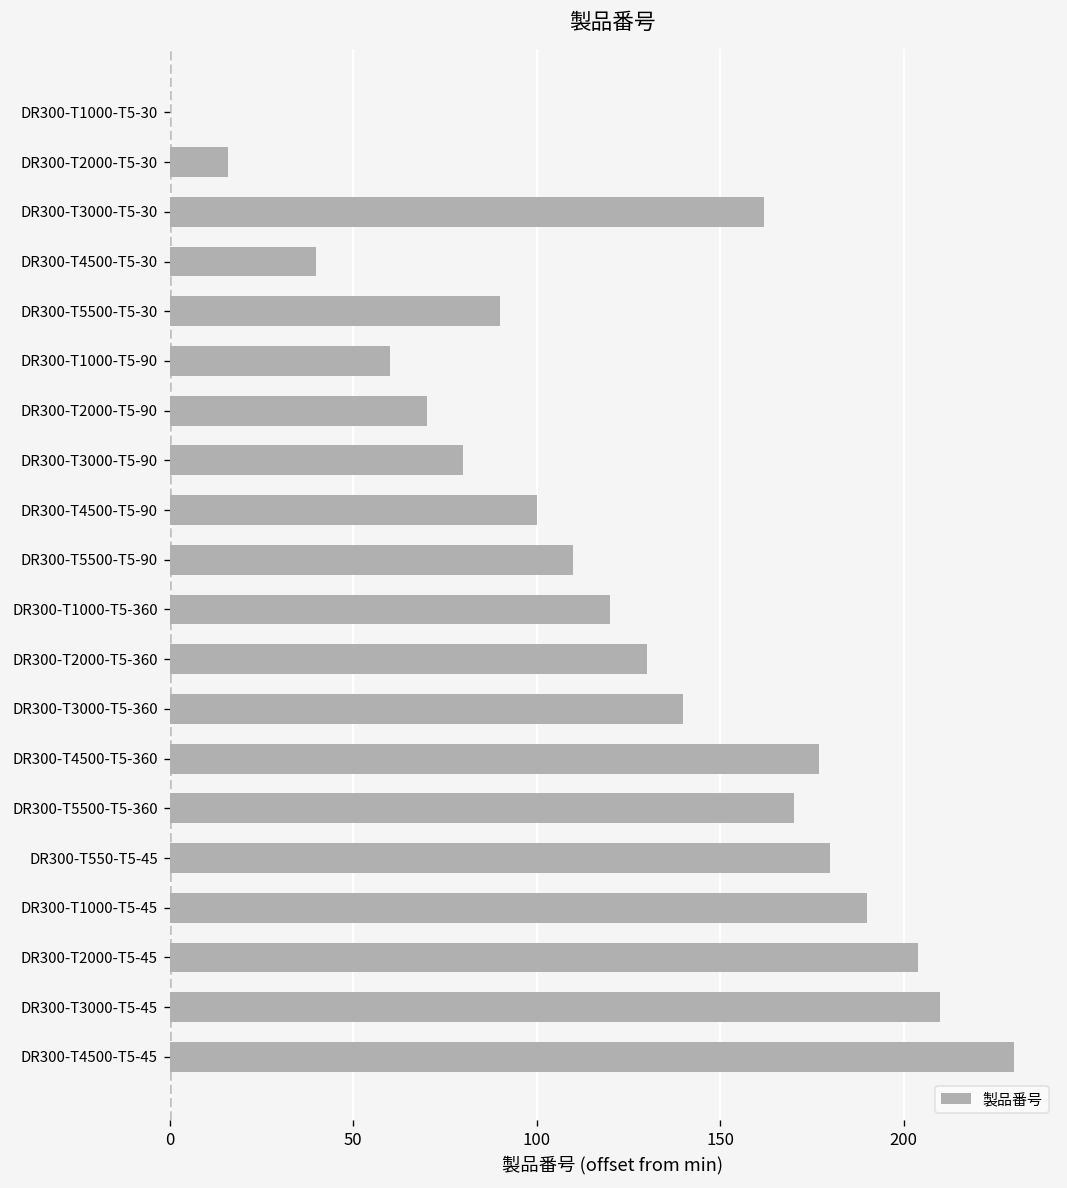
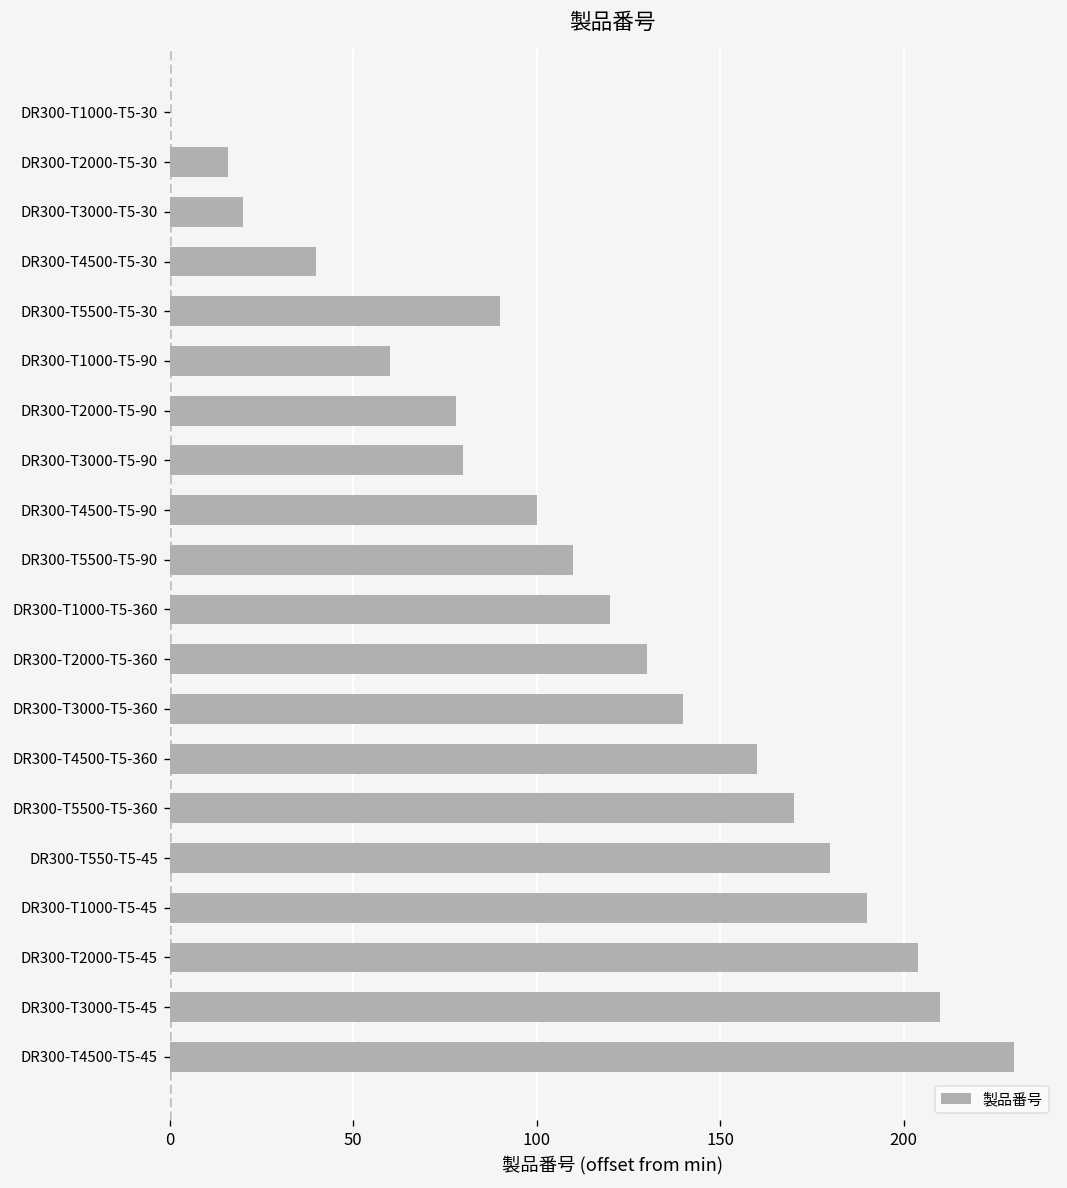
  {
    "DR300-T1000-T5-30": 0,
    "DR300-T2000-T5-30": 16,
-   "DR300-T3000-T5-30": 162,
+   "DR300-T3000-T5-30": 20,
    "DR300-T4500-T5-30": 40,
    "DR300-T5500-T5-30": 90,
    "DR300-T1000-T5-90": 60,
-   "DR300-T2000-T5-90": 70,
+   "DR300-T2000-T5-90": 78,
    "DR300-T3000-T5-90": 80,
    "DR300-T4500-T5-90": 100,
    "DR300-T5500-T5-90": 110,
    "DR300-T1000-T5-360": 120,
    "DR300-T2000-T5-360": 130,
    "DR300-T3000-T5-360": 140,
-   "DR300-T4500-T5-360": 177,
+   "DR300-T4500-T5-360": 160,
    "DR300-T5500-T5-360": 170,
    "DR300-T550-T5-45": 180,
    "DR300-T1000-T5-45": 190,
    "DR300-T2000-T5-45": 204,
    "DR300-T3000-T5-45": 210,
    "DR300-T4500-T5-45": 230
  }
